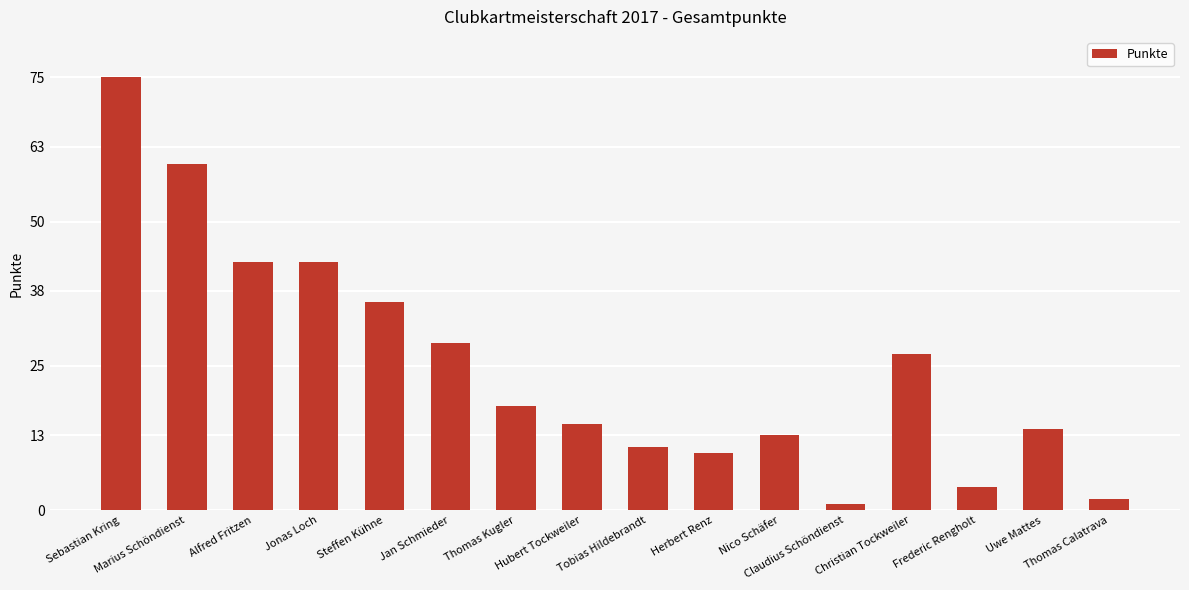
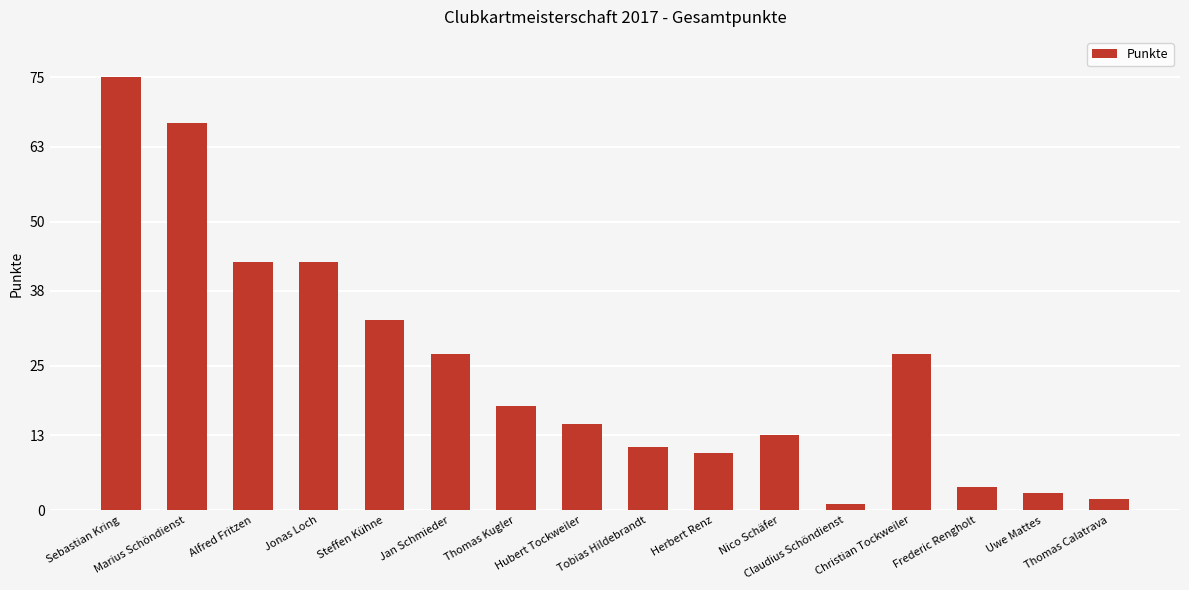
  {
    "Sebastian Kring": 75,
-   "Marius Schöndienst": 60,
+   "Marius Schöndienst": 67,
    "Alfred Fritzen": 43,
    "Jonas Loch": 43,
-   "Steffen Kühne": 36,
-   "Jan Schmieder": 29,
+   "Steffen Kühne": 33,
+   "Jan Schmieder": 27,
    "Thomas Kugler": 18,
    "Hubert Tockweiler": 15,
    "Tobias Hildebrandt": 11,
    "Herbert Renz": 10,
    "Nico Schäfer": 13,
    "Claudius Schöndienst": 1,
    "Christian Tockweiler": 27,
    "Frederic Rengholt": 4,
-   "Uwe Mattes": 14,
+   "Uwe Mattes": 3,
    "Thomas Calatrava": 2
  }
